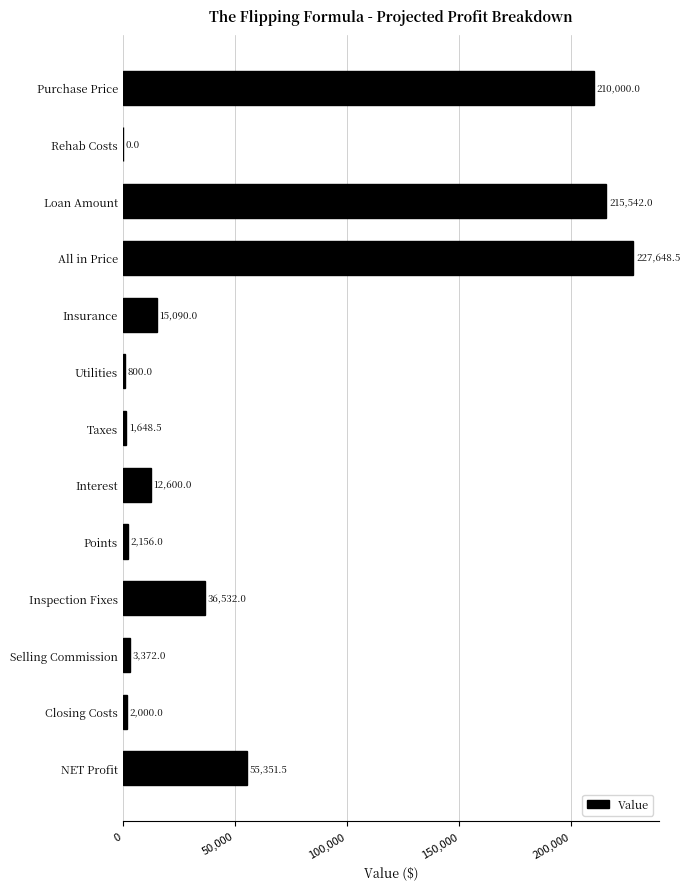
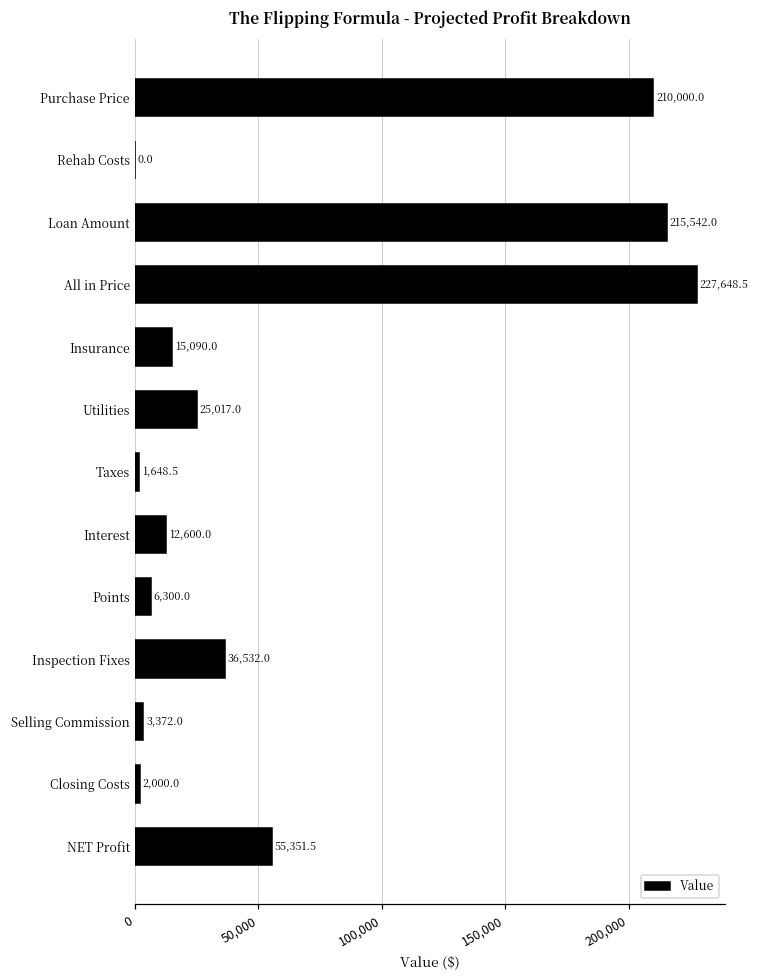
  {
    "Purchase Price": "210,000.0",
    "Rehab Costs": "0.0",
    "Loan Amount": "215,542.0",
    "All in Price": "227,648.5",
    "Insurance": "15,090.0",
-   "Utilities": "800.0",
+   "Utilities": "25,017.0",
    "Taxes": "1,648.5",
    "Interest": "12,600.0",
-   "Points": "2,156.0",
+   "Points": "6,300.0",
    "Inspection Fixes": "36,532.0",
    "Selling Commission": "3,372.0",
    "Closing Costs": "2,000.0",
    "NET Profit": "55,351.5"
  }
